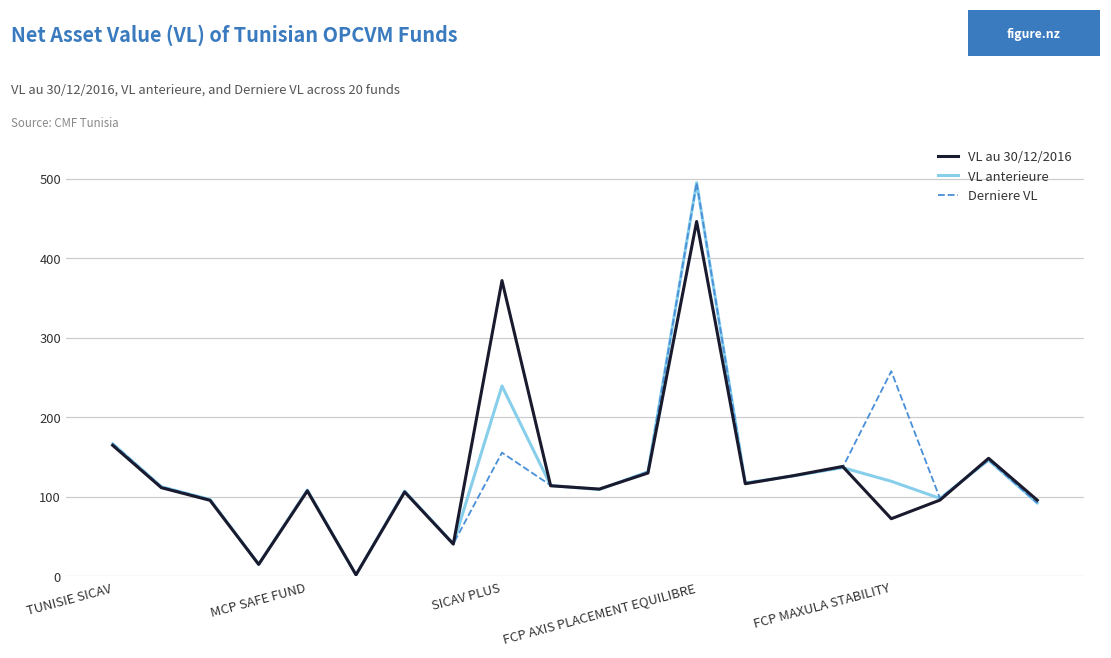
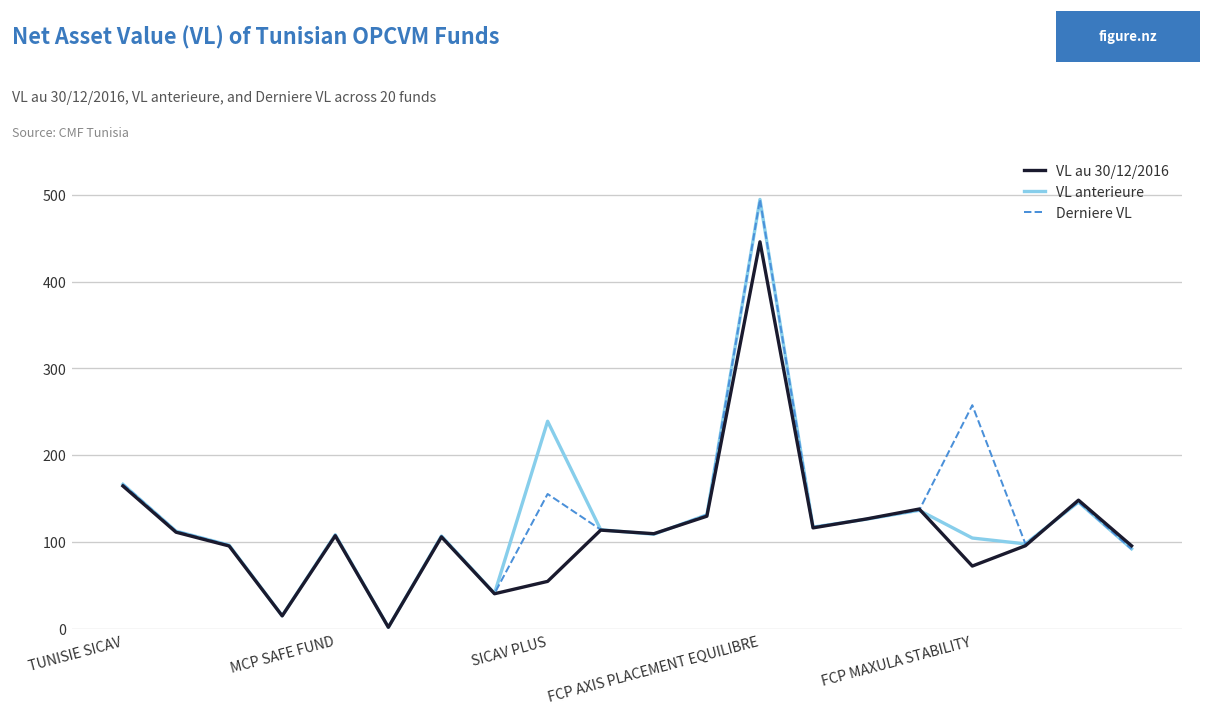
  {
    "VL au 30/12/2016": {
-     "SICAV PLUS": 370,
+     "SICAV PLUS": 50,
      "FCP AXIS PLACEMENT EQUILIBRE": 450,
      "FCP MAXULA STABILITY": 70
    },
    "VL anterieure": {
      "SICAV PLUS": 240,
-     "FCP MAXULA STABILITY": 120
+     "FCP MAXULA STABILITY": 100
    },
    "Derniere VL": {
      "SICAV PLUS": 160,
      "FCP MAXULA STABILITY": 260
    }
  }
